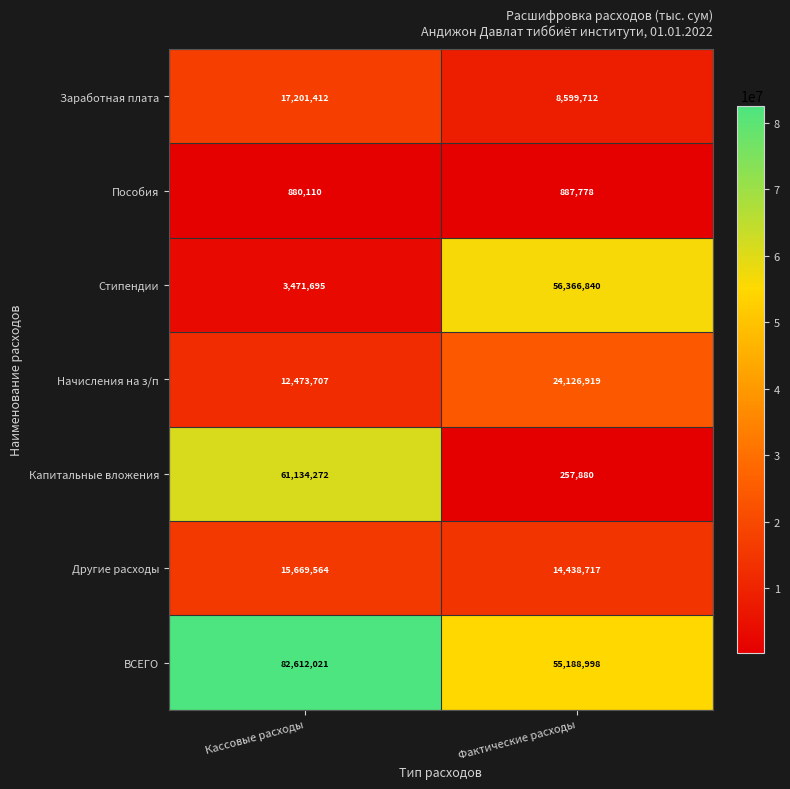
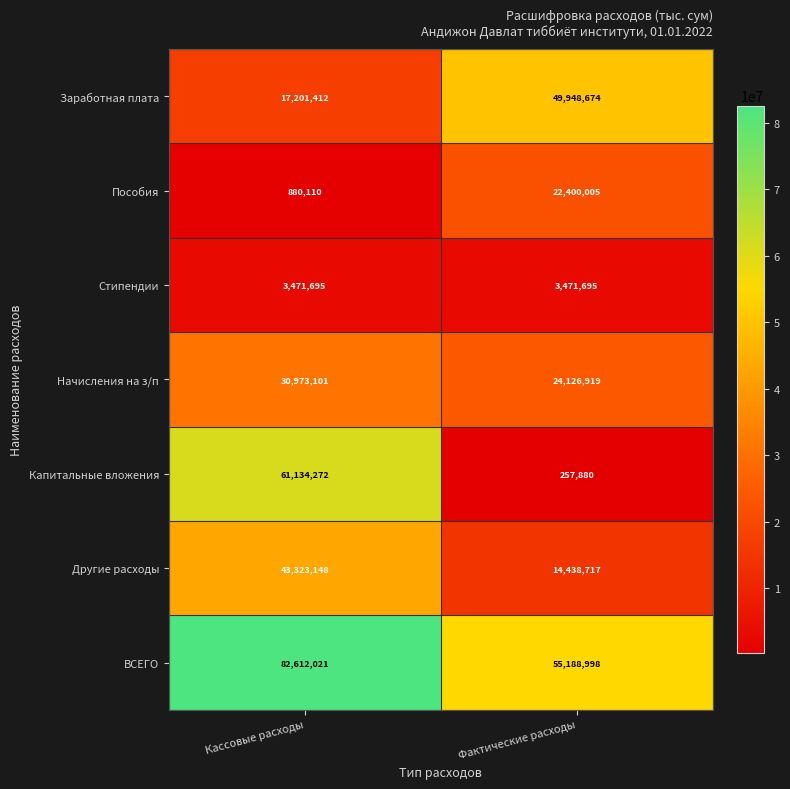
  {
    "Заработная плата": {
      "Кассовые расходы": "17,201,412",
-     "Фактические расходы": "8,599,712"
+     "Фактические расходы": "49,948,674"
    },
    "Пособия": {
      "Кассовые расходы": "880,110",
-     "Фактические расходы": "887,778"
+     "Фактические расходы": "22,400,005"
    },
    "Стипендии": {
      "Кассовые расходы": "3,471,695",
-     "Фактические расходы": "56,366,840"
+     "Фактические расходы": "3,471,695"
    },
    "Начисления на з/п": {
-     "Кассовые расходы": "12,473,707",
+     "Кассовые расходы": "30,973,101",
      "Фактические расходы": "24,126,919"
    },
    "Капитальные вложения": {
      "Кассовые расходы": "61,134,272",
      "Фактические расходы": "257,880"
    },
    "Другие расходы": {
-     "Кассовые расходы": "15,669,564",
+     "Кассовые расходы": "43,323,148",
      "Фактические расходы": "14,438,717"
    },
    "ВСЕГО": {
      "Кассовые расходы": "82,612,021",
      "Фактические расходы": "55,188,998"
    }
  }
